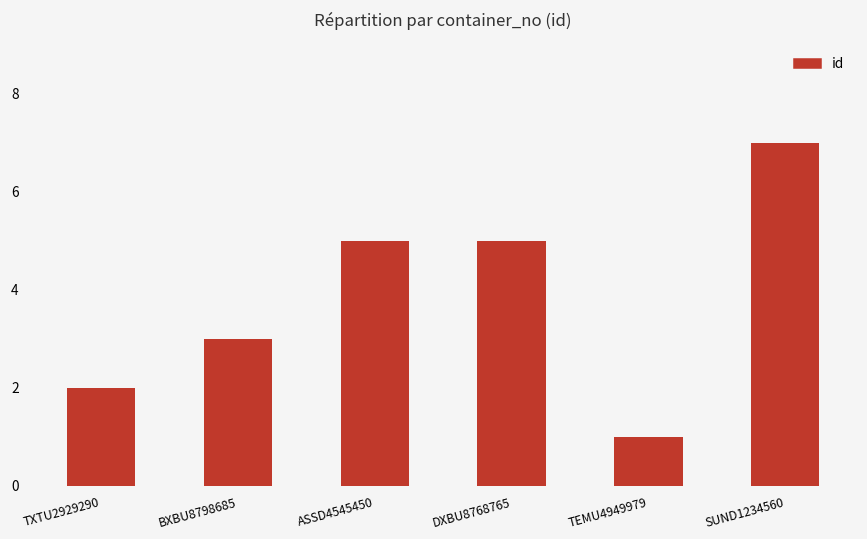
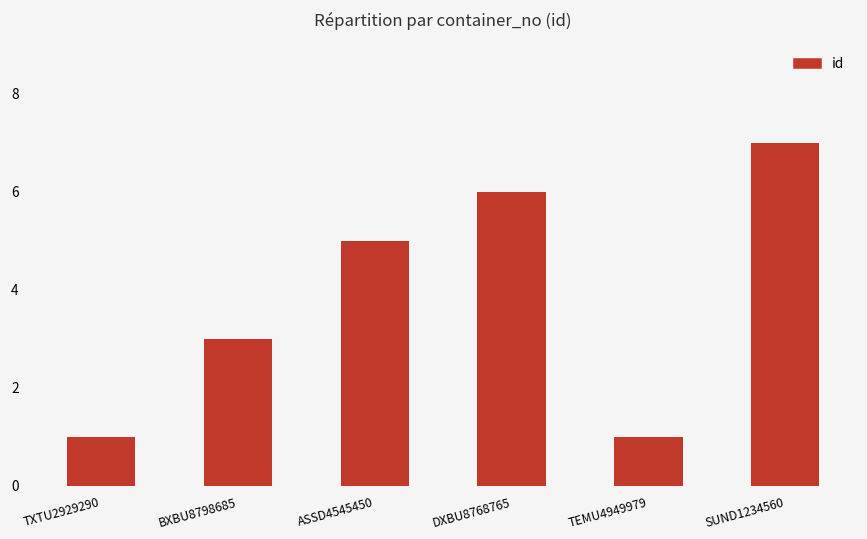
  {
-   "TXTU2929290": 2,
+   "TXTU2929290": 1,
    "BXBU8798685": 3,
    "ASSD4545450": 5,
-   "DXBU8768765": 5,
+   "DXBU8768765": 6,
    "TEMU4949979": 1,
    "SUND1234560": 7
  }
